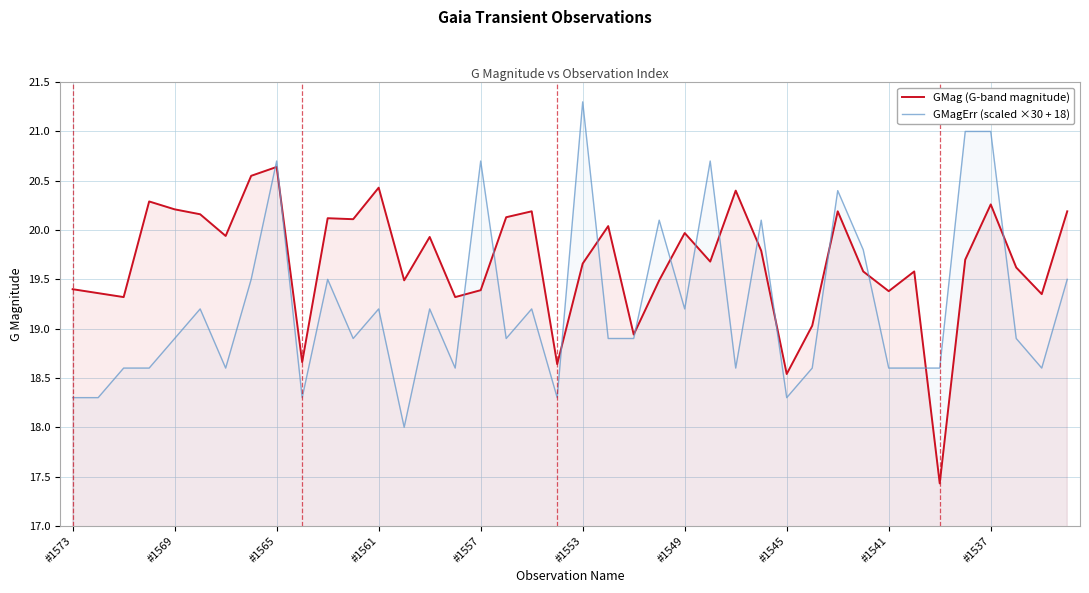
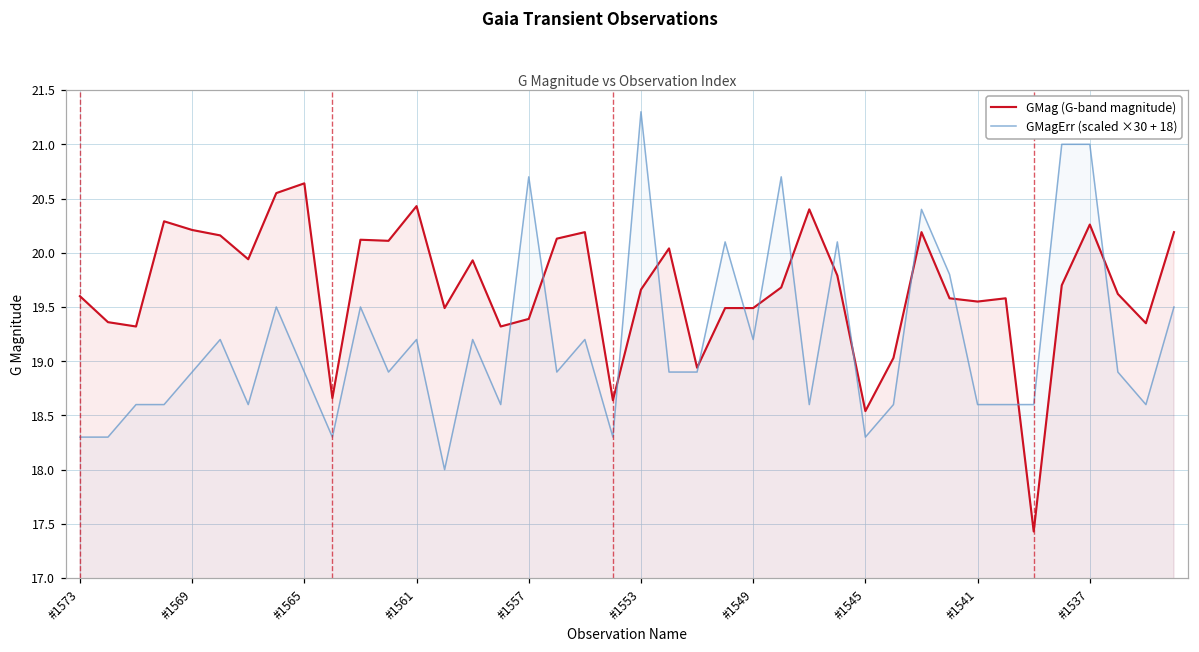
  {
    "GMag (G-band magnitude)": {
-     "#1573": 19.4,
+     "#1573": 19.6,
      "#1569": 20.2,
      "#1565": 20.6,
      "#1561": 20.4,
      "#1557": 19.4,
      "#1553": 19.7,
-     "#1549": 20.0,
+     "#1549": 19.5,
      "#1545": 18.5,
-     "#1541": 19.4,
+     "#1541": 19.6,
      "#1537": 20.3
    },
    "GMagErr (scaled ×30 + 18)": {
      "#1573": 18.3,
      "#1569": 18.9,
-     "#1565": 20.7,
+     "#1565": 18.9,
      "#1561": 19.2,
      "#1557": 20.7,
      "#1553": 21.3,
      "#1549": 19.2,
      "#1545": 18.3,
      "#1541": 18.6,
      "#1537": 21.0
    }
  }
